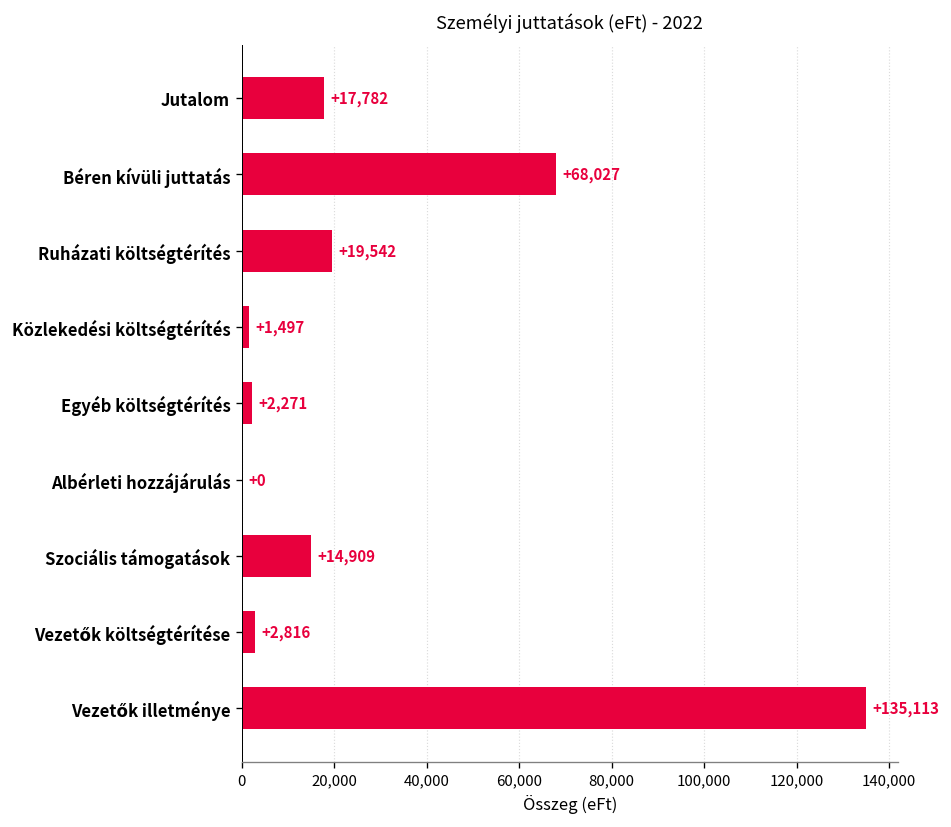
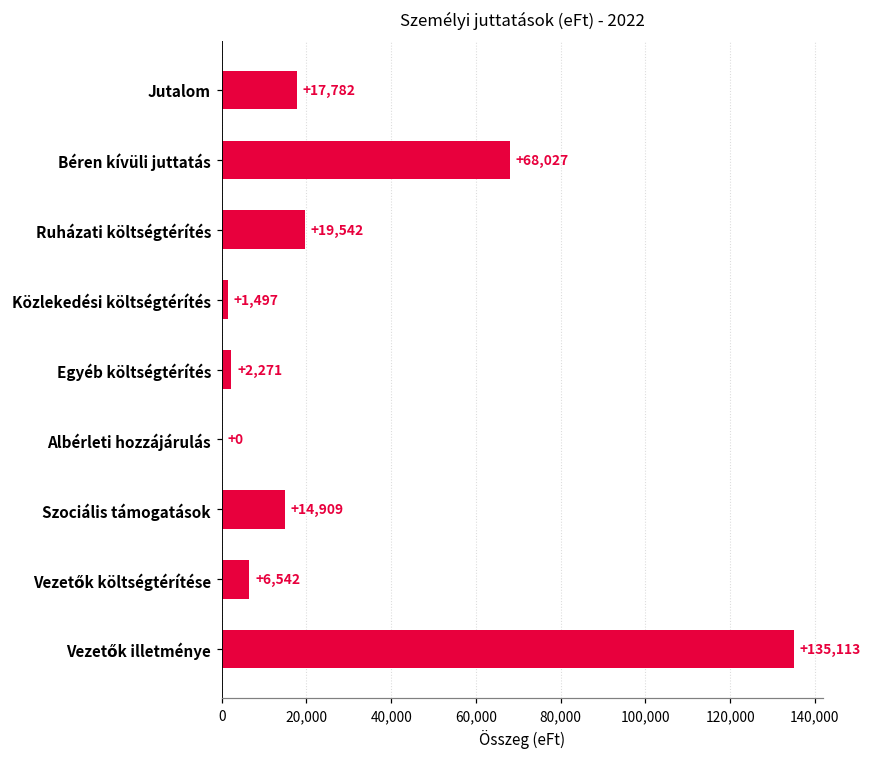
  {
    "Jutalom": "+17,782",
    "Béren kívüli juttatás": "+68,027",
    "Ruházati költségtérítés": "+19,542",
    "Közlekedési költségtérítés": "+1,497",
    "Egyéb költségtérítés": "+2,271",
    "Albérleti hozzájárulás": "+0",
    "Szociális támogatások": "+14,909",
-   "Vezetők költségtérítése": "+2,816",
+   "Vezetők költségtérítése": "+6,542",
    "Vezetők illetménye": "+135,113"
  }
